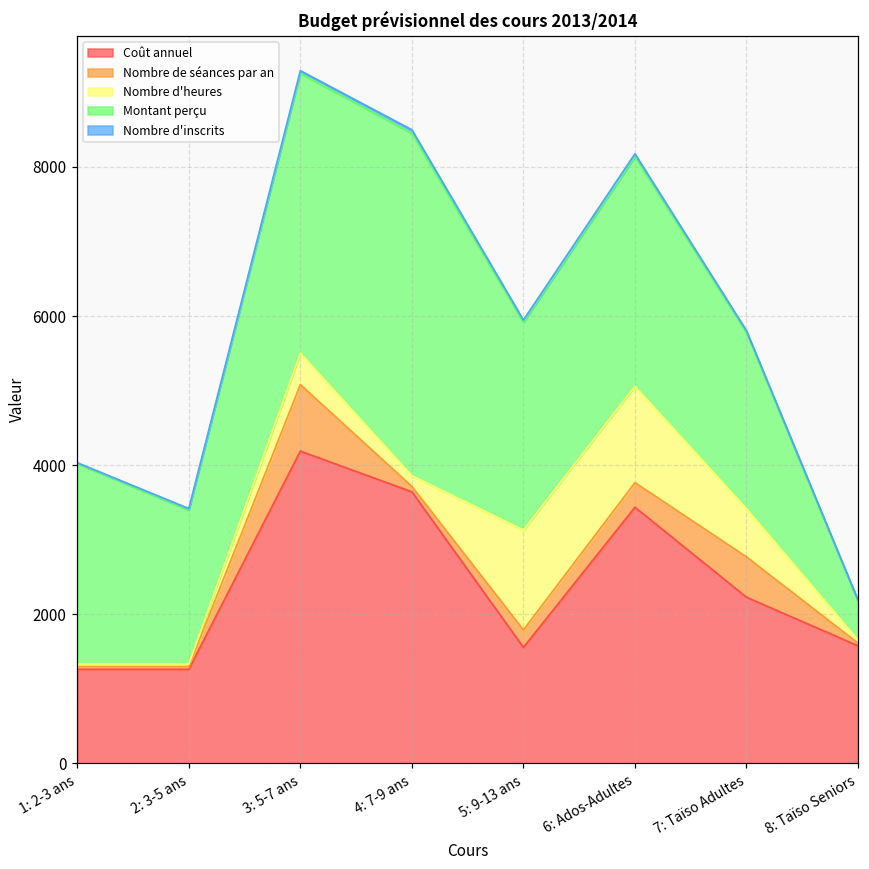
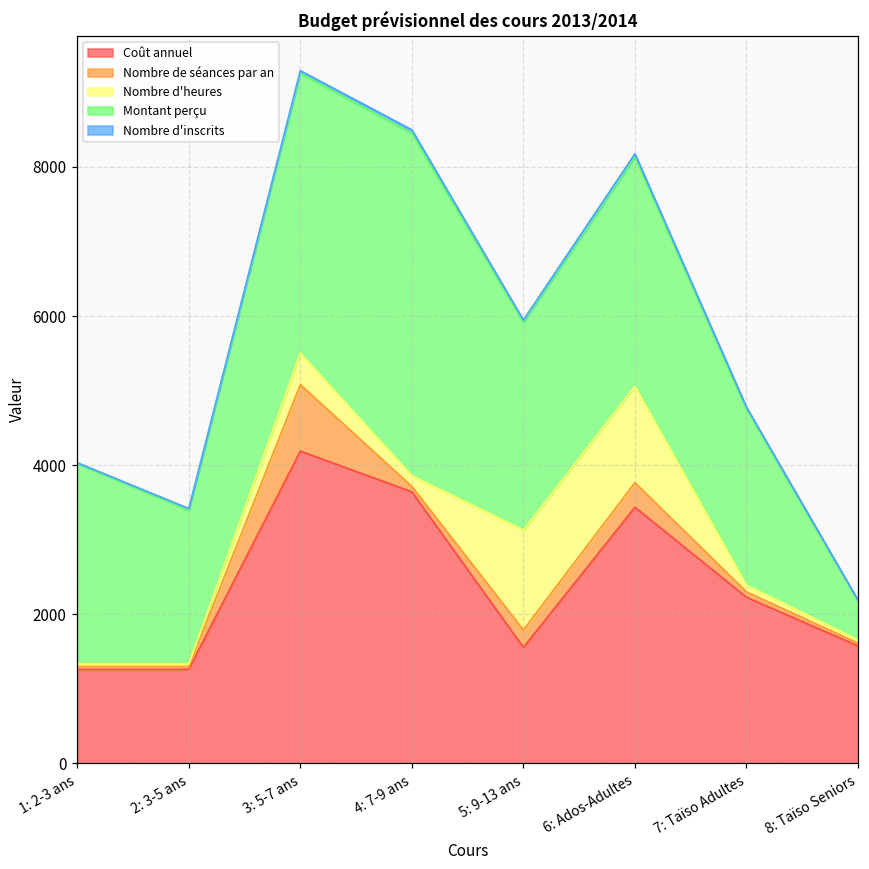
  {
    "Coût annuel": {
      "3: 5-7 ans": 4200,
      "4: 7-9 ans": 3600,
      "5: 9-13 ans": 1600,
      "6: Ados-Adultes": 3400,
      "7: Taïso Adultes": 2200
    },
    "Nombre de séances par an": {
      "3: 5-7 ans": 900,
      "4: 7-9 ans": 100,
      "5: 9-13 ans": 200,
      "6: Ados-Adultes": 300,
-     "7: Taïso Adultes": 500
+     "7: Taïso Adultes": 100
    },
    "Nombre d'heures": {
      "3: 5-7 ans": 400,
      "4: 7-9 ans": 100,
      "5: 9-13 ans": 1300,
      "6: Ados-Adultes": 1300,
-     "7: Taïso Adultes": 600,
+     "7: Taïso Adultes": 100,
      "8: Taïso Seniors": 0
    },
    "Montant perçu": {
      "4: 7-9 ans": 4600,
      "6: Ados-Adultes": 3100
    },
    "Nombre d'inscrits": {
      "4: 7-9 ans": 0,
      "6: Ados-Adultes": 0
    }
  }
